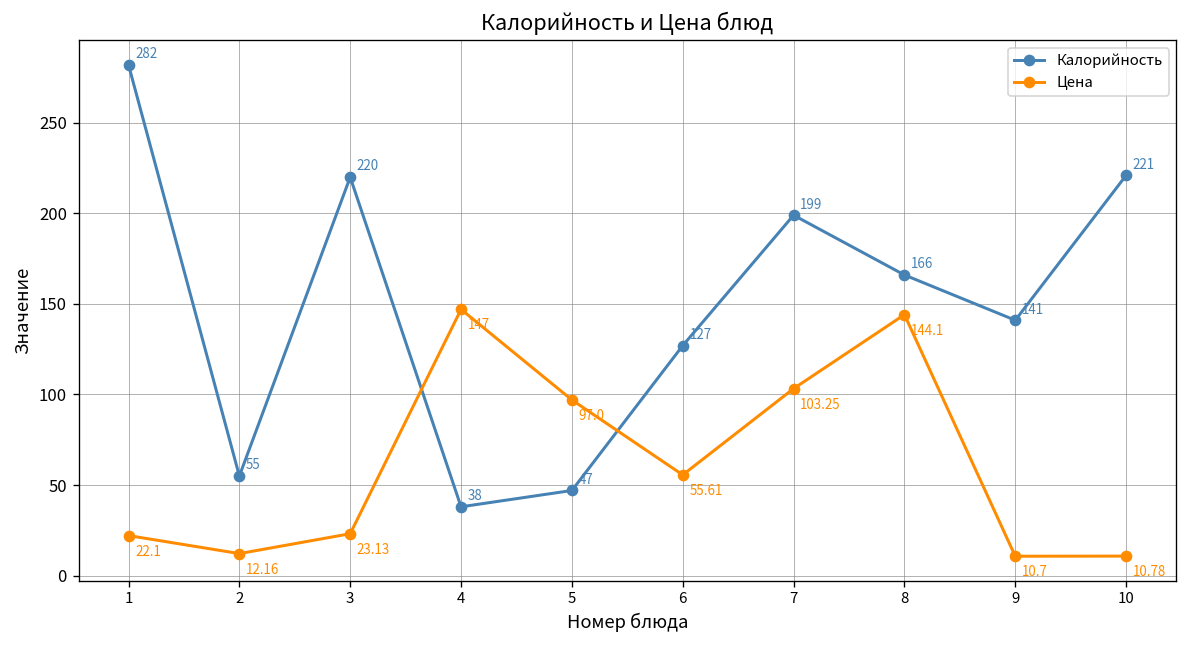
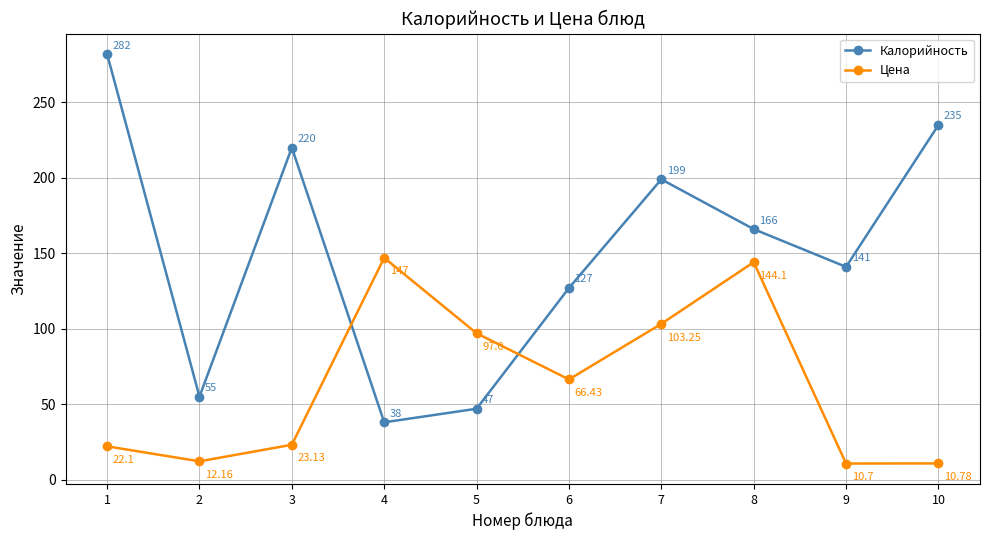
  {
    "Калорийность": {
      "1": 282,
      "2": 55,
      "3": 220,
      "4": 38,
      "5": 47,
      "6": 127,
      "7": 199,
      "8": 166,
      "9": 141,
-     "10": 221
+     "10": 235
    },
    "Цена": {
      "1": 22.1,
      "2": 12.16,
      "3": 23.13,
      "4": 147,
      "5": 97.0,
-     "6": 55.61,
+     "6": 66.43,
      "7": 103.25,
      "8": 144.1,
      "9": 10.7,
      "10": 10.78
    }
  }
